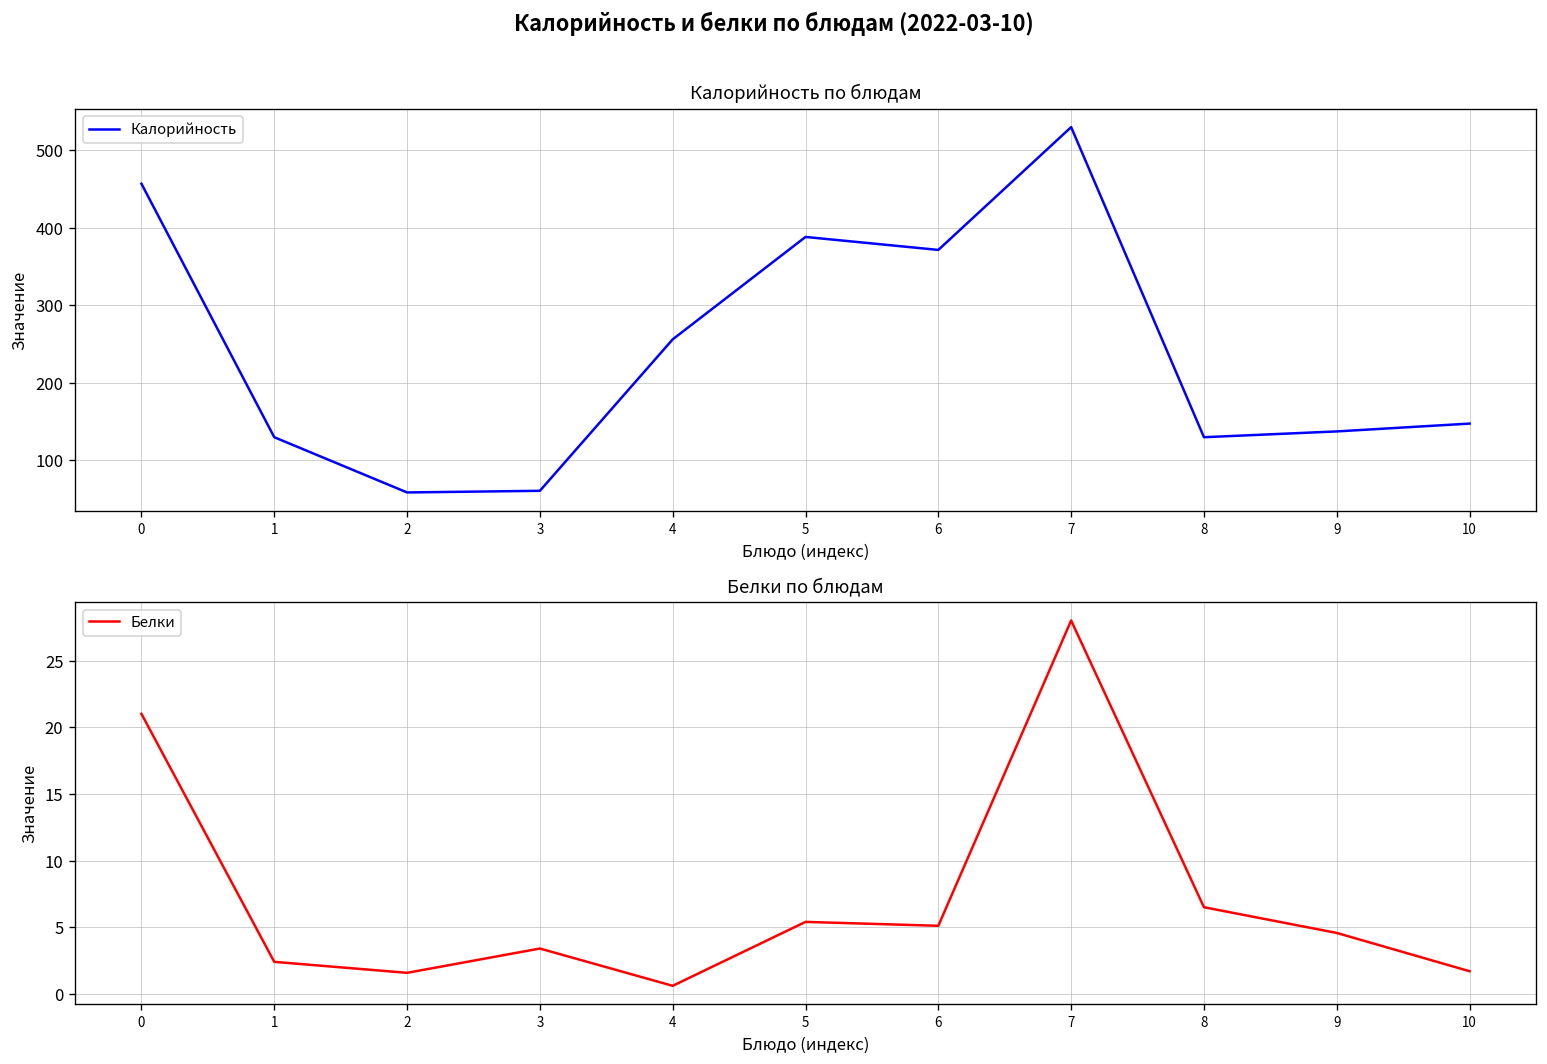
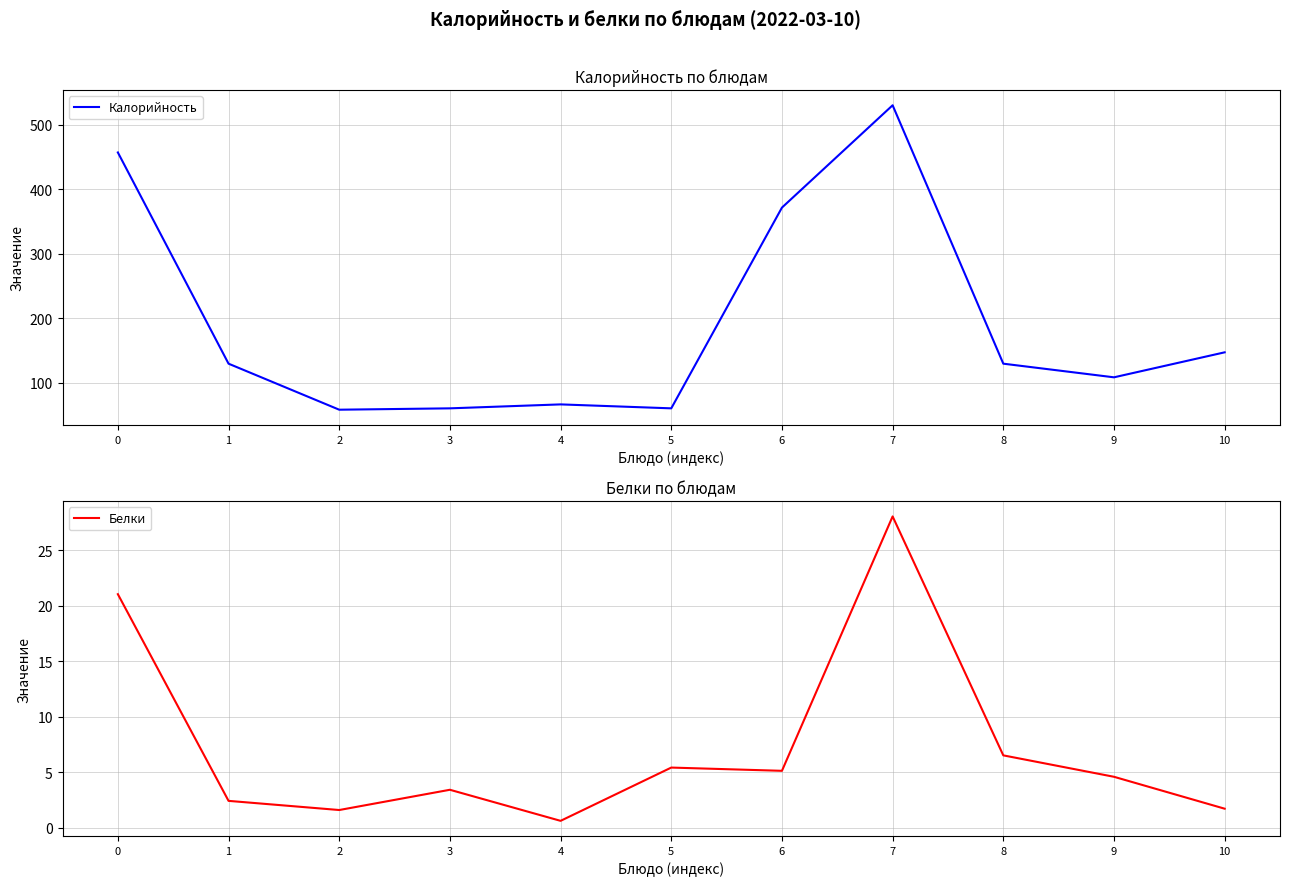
  {
    "Калорийность по блюдам": {
      "0": 460,
      "1": 130,
      "2": 60,
      "3": 60,
-     "4": 260,
-     "5": 390,
+     "4": 70,
+     "5": 60,
      "6": 370,
      "7": 530,
      "8": 130,
-     "9": 140,
+     "9": 110,
      "10": 150
    },
    "Белки по блюдам": {
      "0": 21.0,
      "1": 2.4,
      "2": 1.6,
      "3": 3.4,
      "4": 0.6,
      "5": 5.4,
      "6": 5.1,
      "7": 28.0,
      "8": 6.5,
      "9": 4.6,
      "10": 1.7
    }
  }
